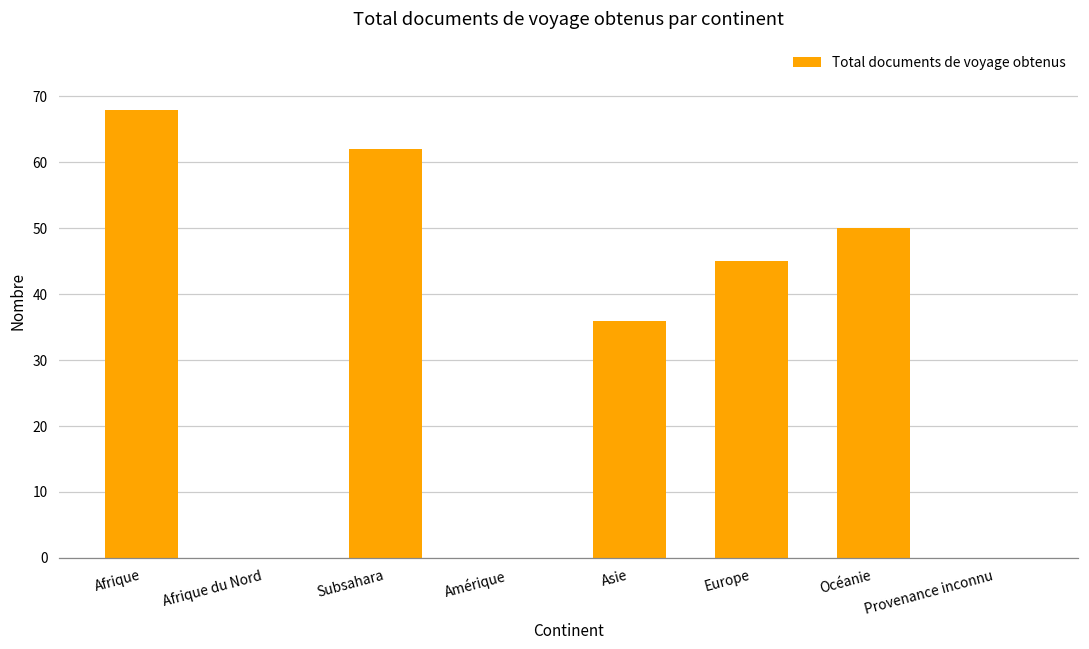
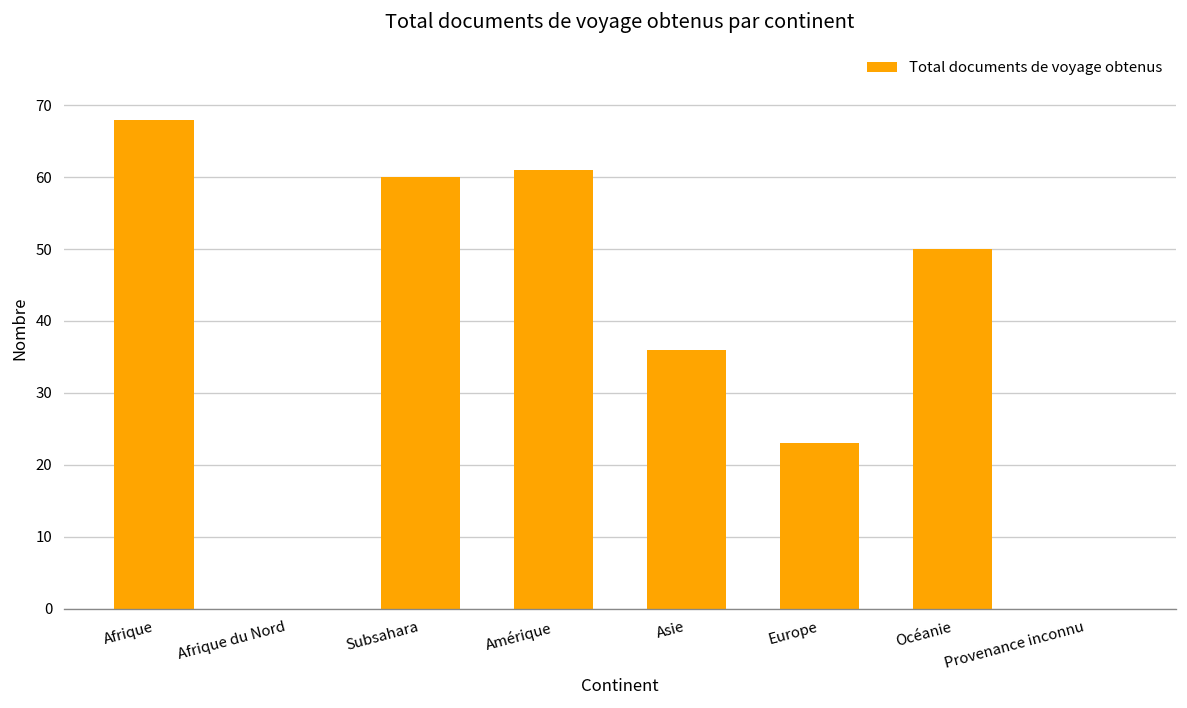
  {
    "Afrique": 68,
    "Afrique du Nord": 0,
-   "Subsahara": 62,
-   "Amérique": 0,
+   "Subsahara": 60,
+   "Amérique": 61,
    "Asie": 36,
-   "Europe": 45,
+   "Europe": 23,
    "Océanie": 50,
    "Provenance inconnu": 0
  }
